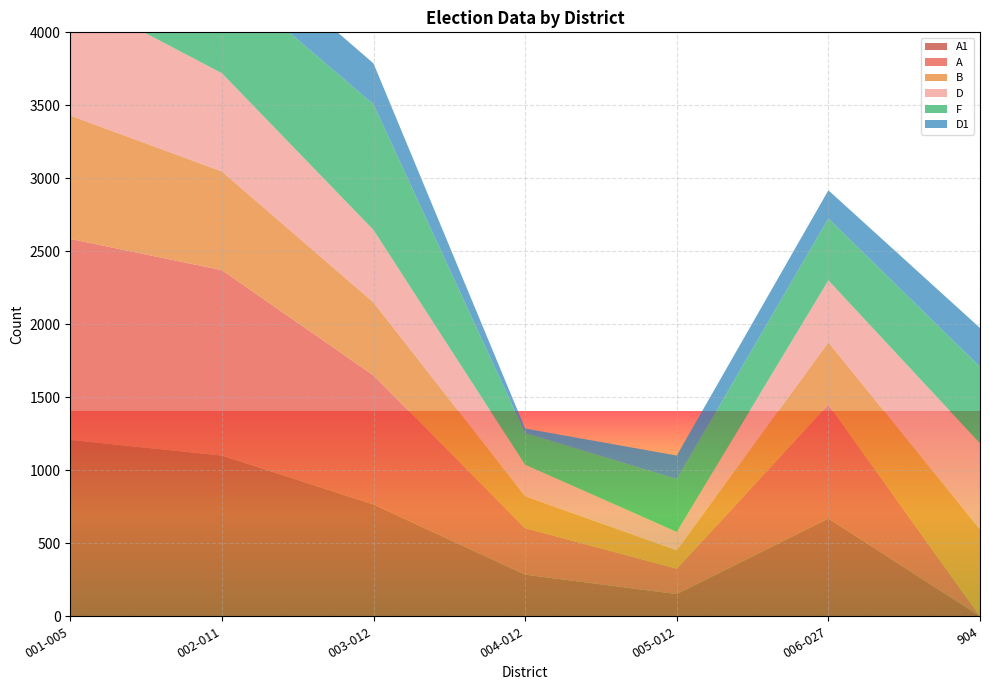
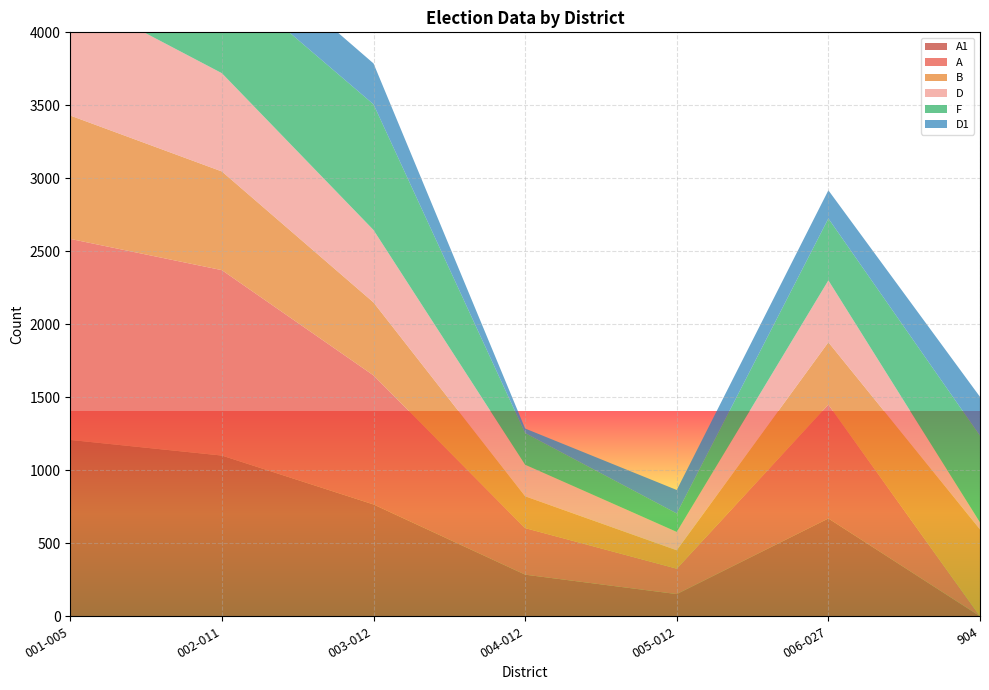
  {
    "D": {
      "002-011": 670,
      "003-012": 500,
      "004-012": 220,
      "005-012": 130,
      "006-027": 420,
-     "904": 590
+     "904": 50
    },
    "F": {
      "003-012": 860,
      "004-012": 220,
-     "005-012": 360,
+     "005-012": 130,
      "006-027": 420,
-     "904": 520
+     "904": 590
    },
    "D1": {
      "003-012": 280,
      "004-012": 30,
      "005-012": 160,
      "006-027": 190,
      "904": 270
    }
  }
